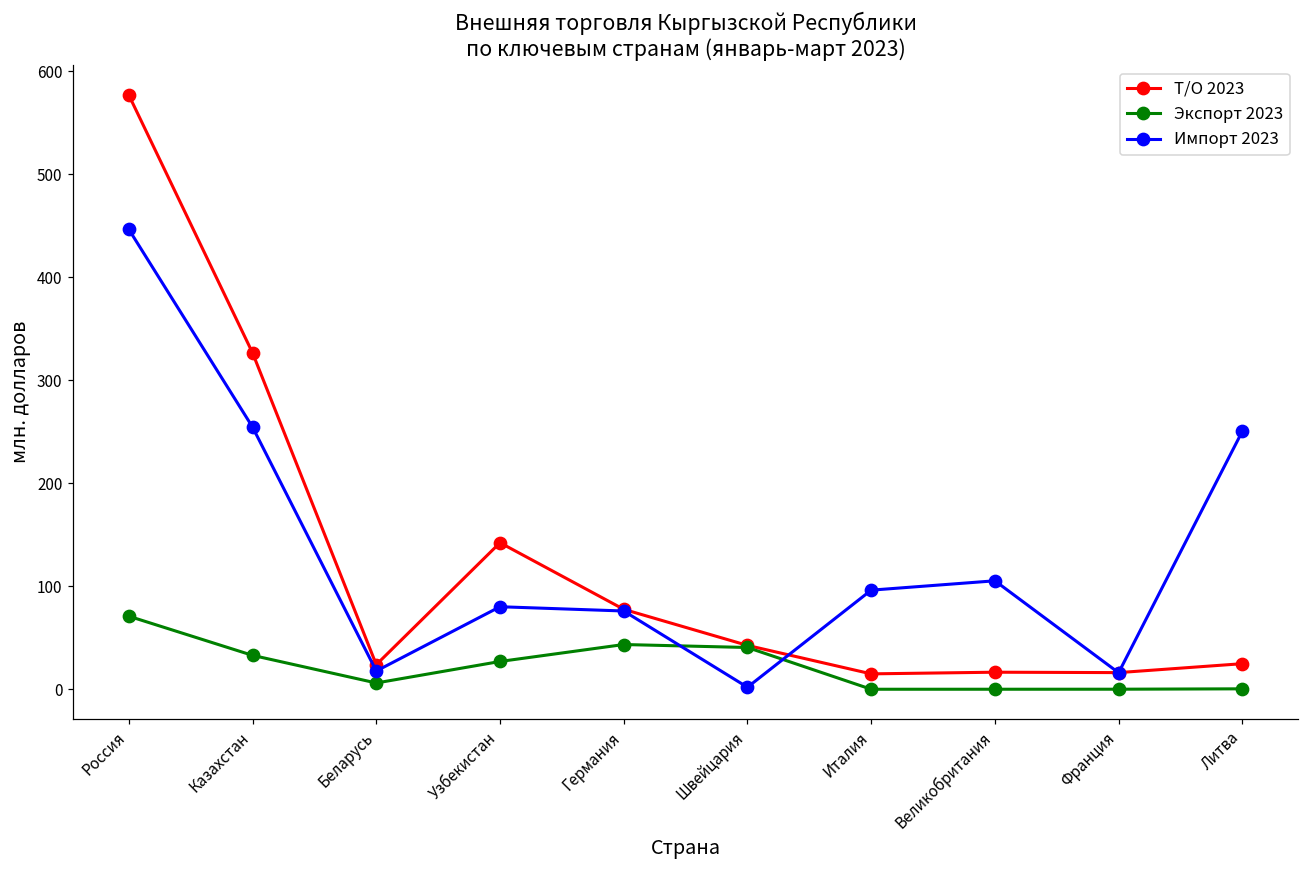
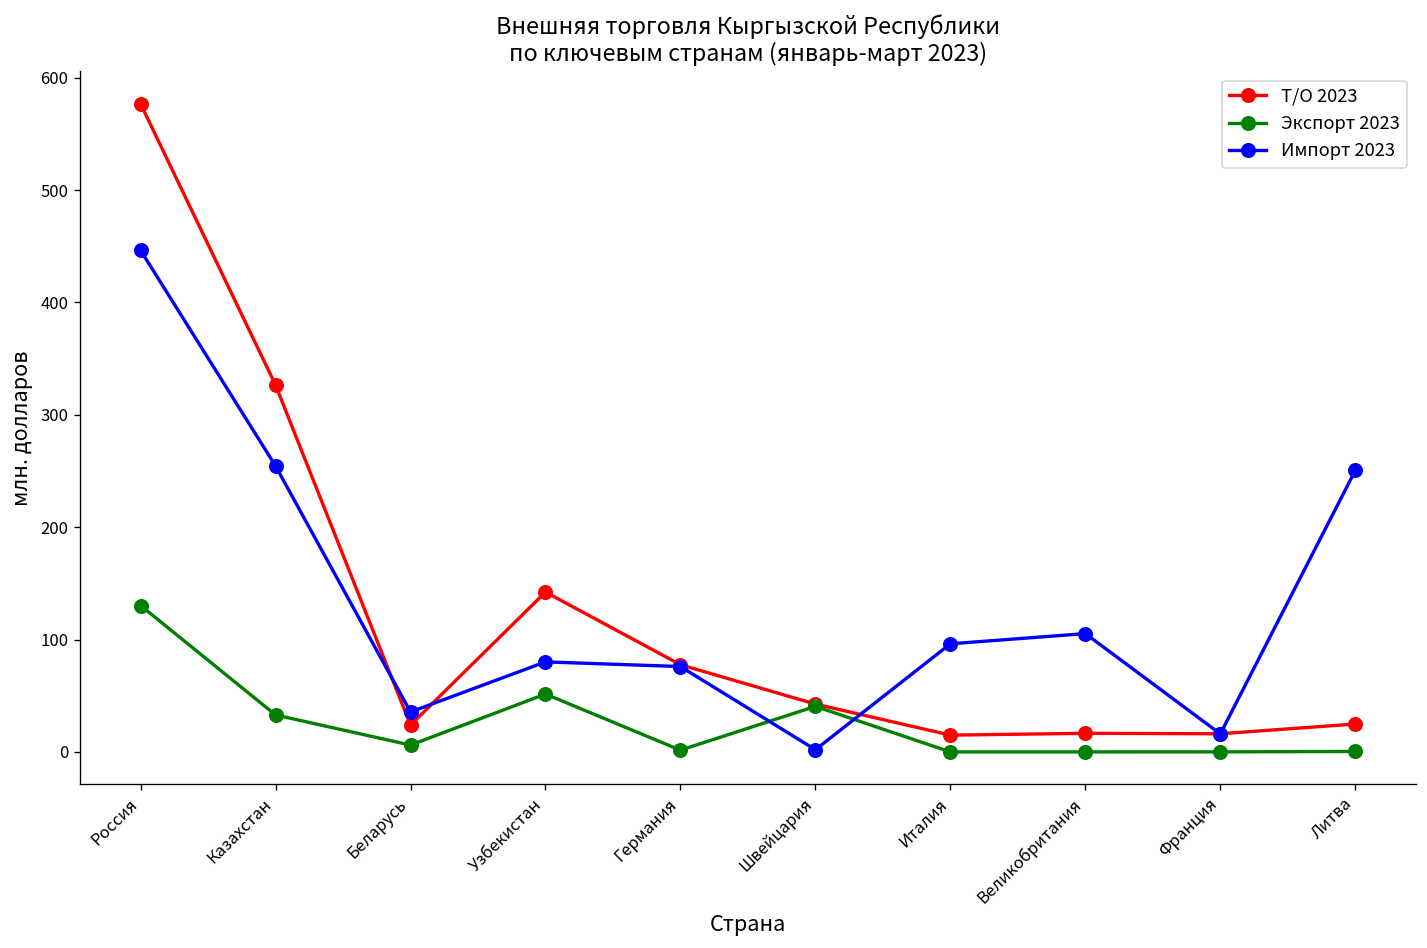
  {
    "Т/О 2023": {
      "Россия": 580,
      "Казахстан": 330,
      "Беларусь": 20,
      "Узбекистан": 140,
      "Италия": 20,
      "Великобритания": 20,
      "Литва": 20
    },
    "Экспорт 2023": {
-     "Россия": 70,
+     "Россия": 130,
      "Казахстан": 30,
      "Беларусь": 10,
-     "Узбекистан": 30,
-     "Германия": 40,
+     "Узбекистан": 50,
+     "Германия": 0,
      "Италия": 0,
      "Великобритания": 0,
      "Франция": 0,
      "Литва": 0
    },
    "Импорт 2023": {
      "Россия": 450,
      "Казахстан": 250,
-     "Беларусь": 20,
+     "Беларусь": 40,
      "Узбекистан": 80,
      "Швейцария": 0,
      "Италия": 100,
      "Великобритания": 110,
      "Литва": 250
    }
  }
